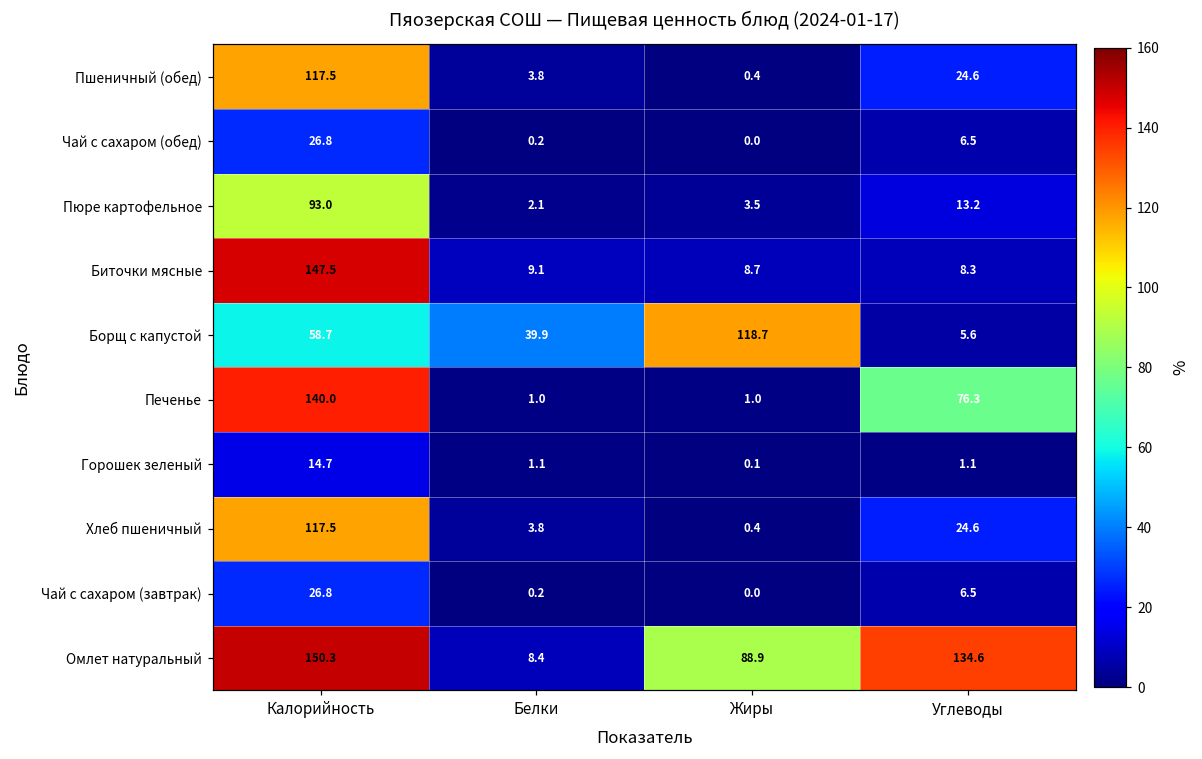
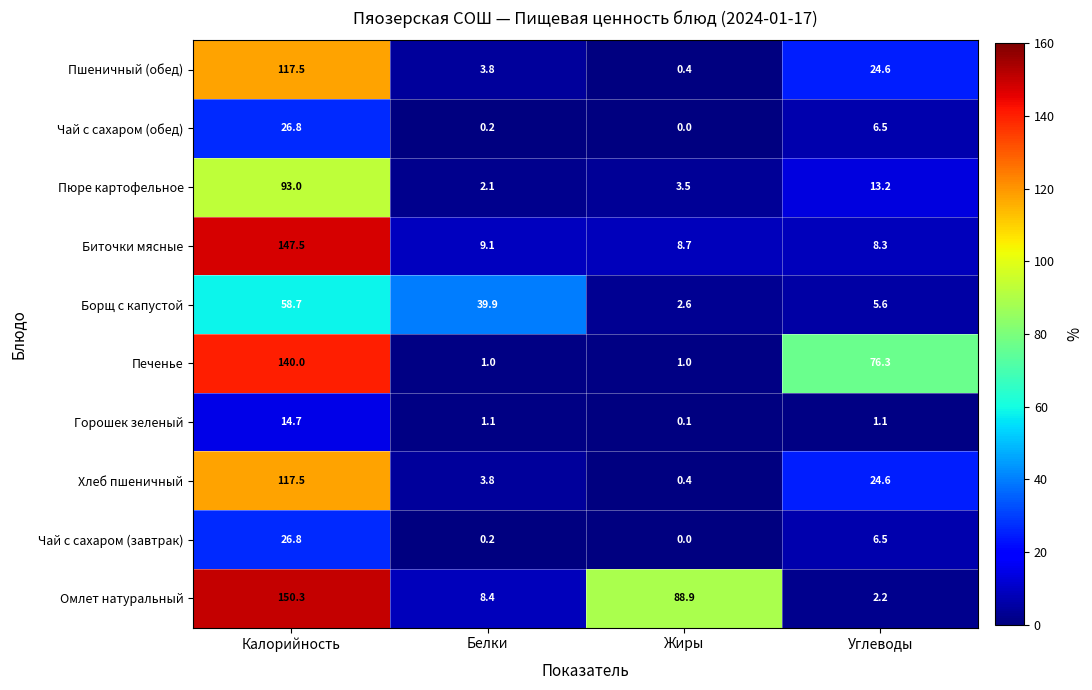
  {
    "Пшеничный (обед)": {
      "Калорийность": 117.5,
      "Белки": 3.8,
      "Жиры": 0.4,
      "Углеводы": 24.6
    },
    "Чай с сахаром (обед)": {
      "Калорийность": 26.8,
      "Белки": 0.2,
      "Жиры": 0.0,
      "Углеводы": 6.5
    },
    "Пюре картофельное": {
      "Калорийность": 93.0,
      "Белки": 2.1,
      "Жиры": 3.5,
      "Углеводы": 13.2
    },
    "Биточки мясные": {
      "Калорийность": 147.5,
      "Белки": 9.1,
      "Жиры": 8.7,
      "Углеводы": 8.3
    },
    "Борщ с капустой": {
      "Калорийность": 58.7,
      "Белки": 39.9,
-     "Жиры": 118.7,
+     "Жиры": 2.6,
      "Углеводы": 5.6
    },
    "Печенье": {
      "Калорийность": 140.0,
      "Белки": 1.0,
      "Жиры": 1.0,
      "Углеводы": 76.3
    },
    "Горошек зеленый": {
      "Калорийность": 14.7,
      "Белки": 1.1,
      "Жиры": 0.1,
      "Углеводы": 1.1
    },
    "Хлеб пшеничный": {
      "Калорийность": 117.5,
      "Белки": 3.8,
      "Жиры": 0.4,
      "Углеводы": 24.6
    },
    "Чай с сахаром (завтрак)": {
      "Калорийность": 26.8,
      "Белки": 0.2,
      "Жиры": 0.0,
      "Углеводы": 6.5
    },
    "Омлет натуральный": {
      "Калорийность": 150.3,
      "Белки": 8.4,
      "Жиры": 88.9,
-     "Углеводы": 134.6
+     "Углеводы": 2.2
    }
  }
